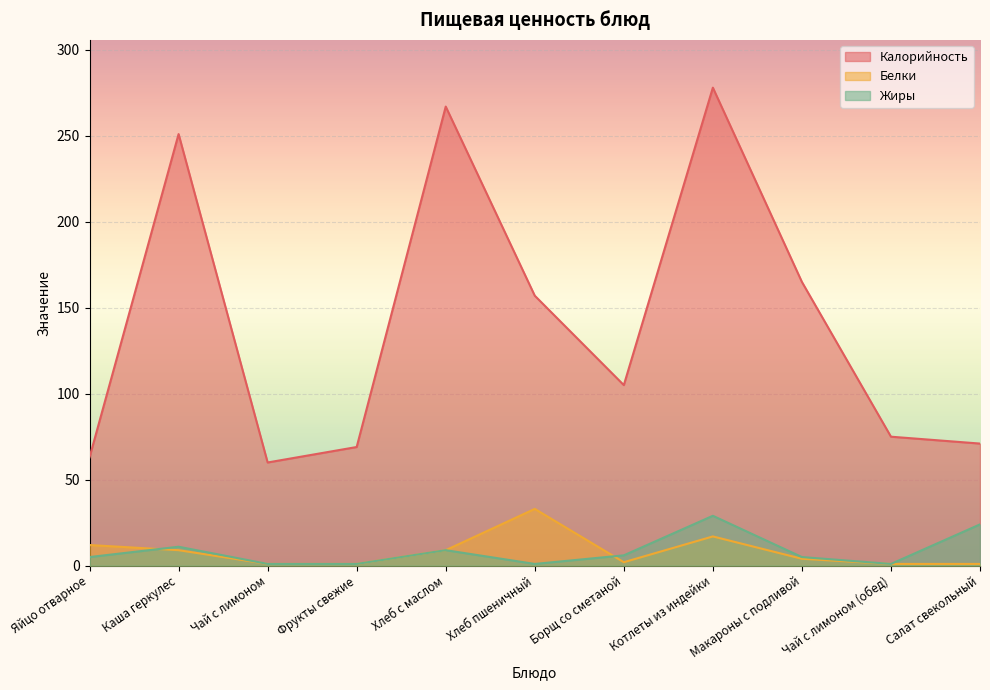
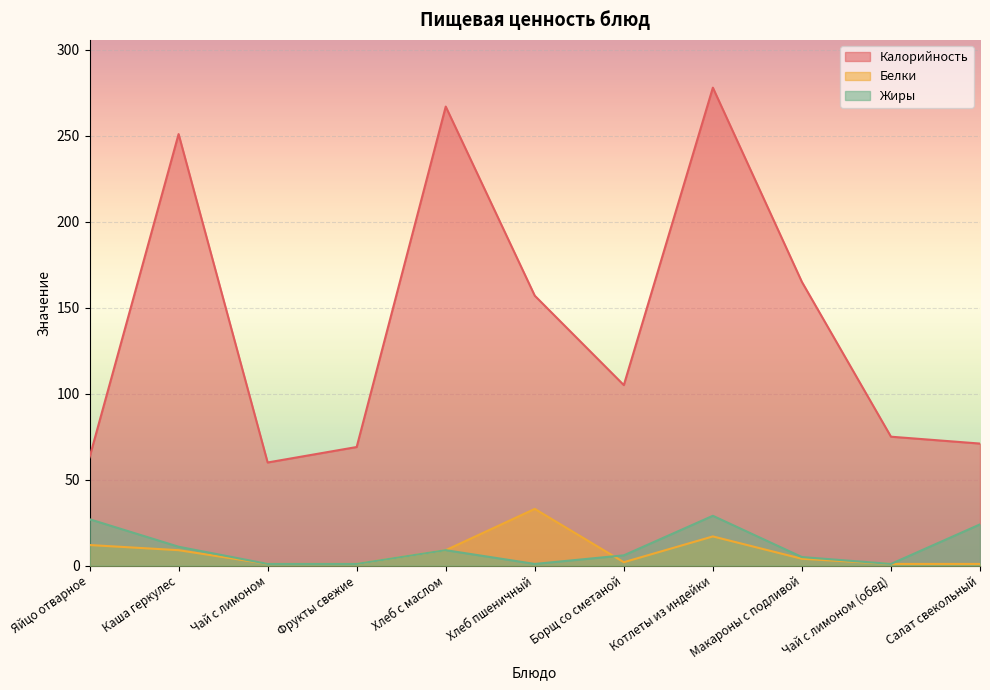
  {
    "Калорийность": {
      "Яйцо отварное": 63,
      "Каша геркулес": 251,
      "Чай с лимоном": 60,
      "Фрукты свежие": 69,
      "Хлеб с маслом": 267,
      "Хлеб пшеничный": 157,
      "Борщ со сметаной": 105,
      "Котлеты из индейки": 278,
      "Макароны с подливой": 165,
      "Чай с лимоном (обед)": 75,
      "Салат свекольный": 71
    },
    "Белки": {
      "Яйцо отварное": 12,
      "Каша геркулес": 9,
      "Хлеб пшеничный": 33,
      "Борщ со сметаной": 2,
      "Котлеты из индейки": 17,
      "Салат свекольный": 1
    },
    "Жиры": {
-     "Яйцо отварное": 5,
+     "Яйцо отварное": 27,
      "Каша геркулес": 11,
      "Хлеб пшеничный": 1,
      "Борщ со сметаной": 6,
      "Котлеты из индейки": 29,
      "Салат свекольный": 24
    }
  }
